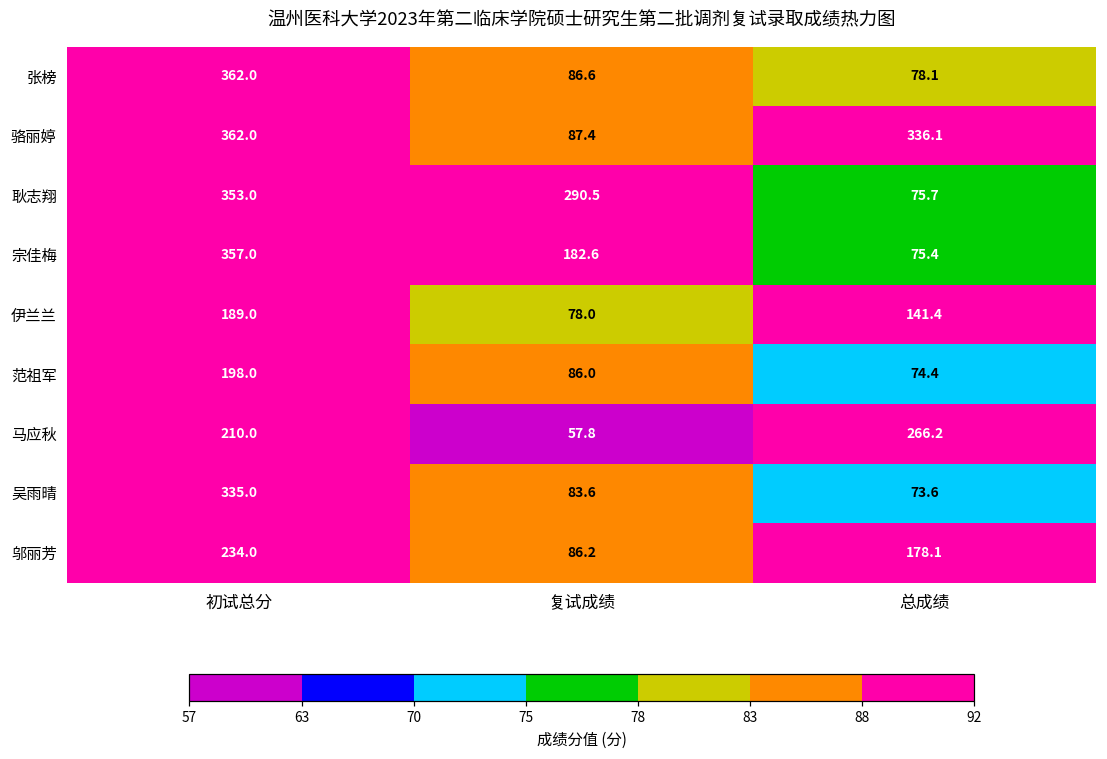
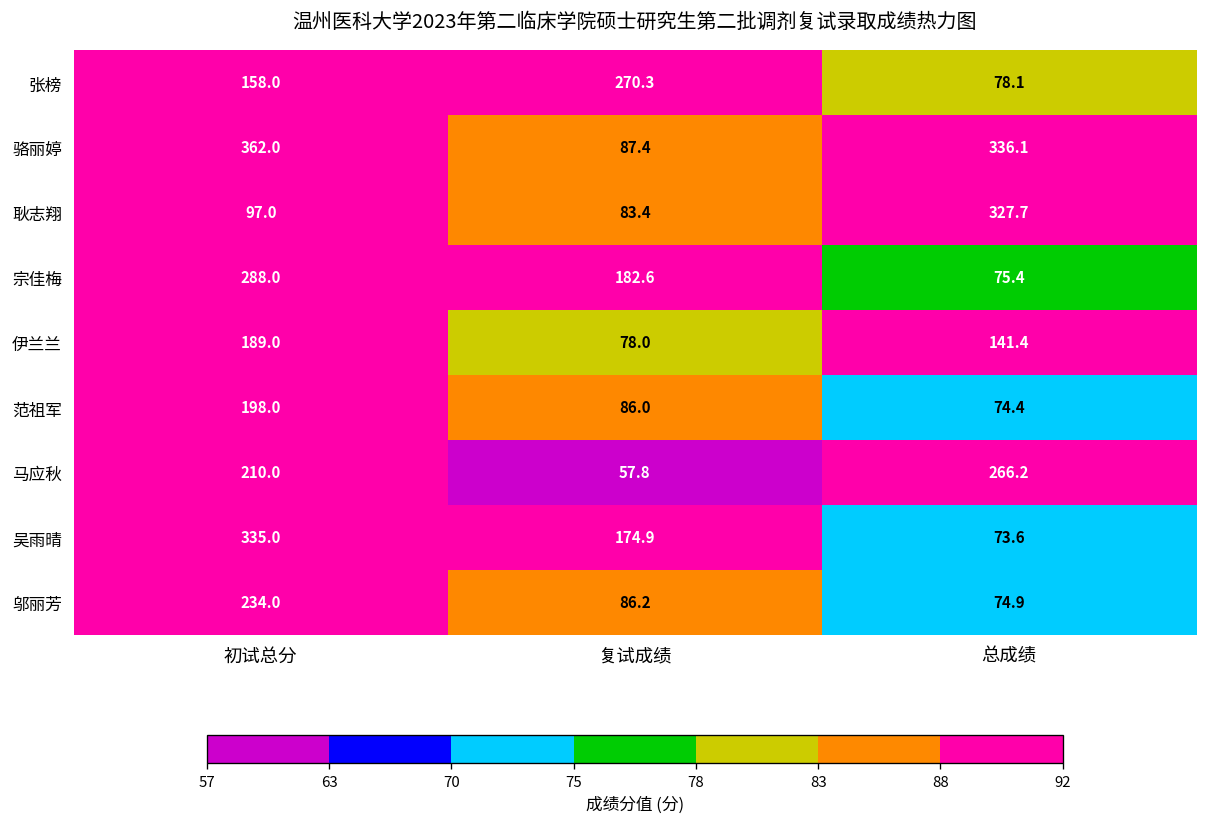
  {
    "张榜": {
-     "初试总分": 362.0,
-     "复试成绩": 86.6,
+     "初试总分": 158.0,
+     "复试成绩": 270.3,
      "总成绩": 78.1
    },
    "骆丽婷": {
      "初试总分": 362.0,
      "复试成绩": 87.4,
      "总成绩": 336.1
    },
    "耿志翔": {
-     "初试总分": 353.0,
-     "复试成绩": 290.5,
-     "总成绩": 75.7
+     "初试总分": 97.0,
+     "复试成绩": 83.4,
+     "总成绩": 327.7
    },
    "宗佳梅": {
-     "初试总分": 357.0,
+     "初试总分": 288.0,
      "复试成绩": 182.6,
      "总成绩": 75.4
    },
    "伊兰兰": {
      "初试总分": 189.0,
      "复试成绩": 78.0,
      "总成绩": 141.4
    },
    "范祖军": {
      "初试总分": 198.0,
      "复试成绩": 86.0,
      "总成绩": 74.4
    },
    "马应秋": {
      "初试总分": 210.0,
      "复试成绩": 57.8,
      "总成绩": 266.2
    },
    "吴雨晴": {
      "初试总分": 335.0,
-     "复试成绩": 83.6,
+     "复试成绩": 174.9,
      "总成绩": 73.6
    },
    "邬丽芳": {
      "初试总分": 234.0,
      "复试成绩": 86.2,
-     "总成绩": 178.1
+     "总成绩": 74.9
    }
  }
